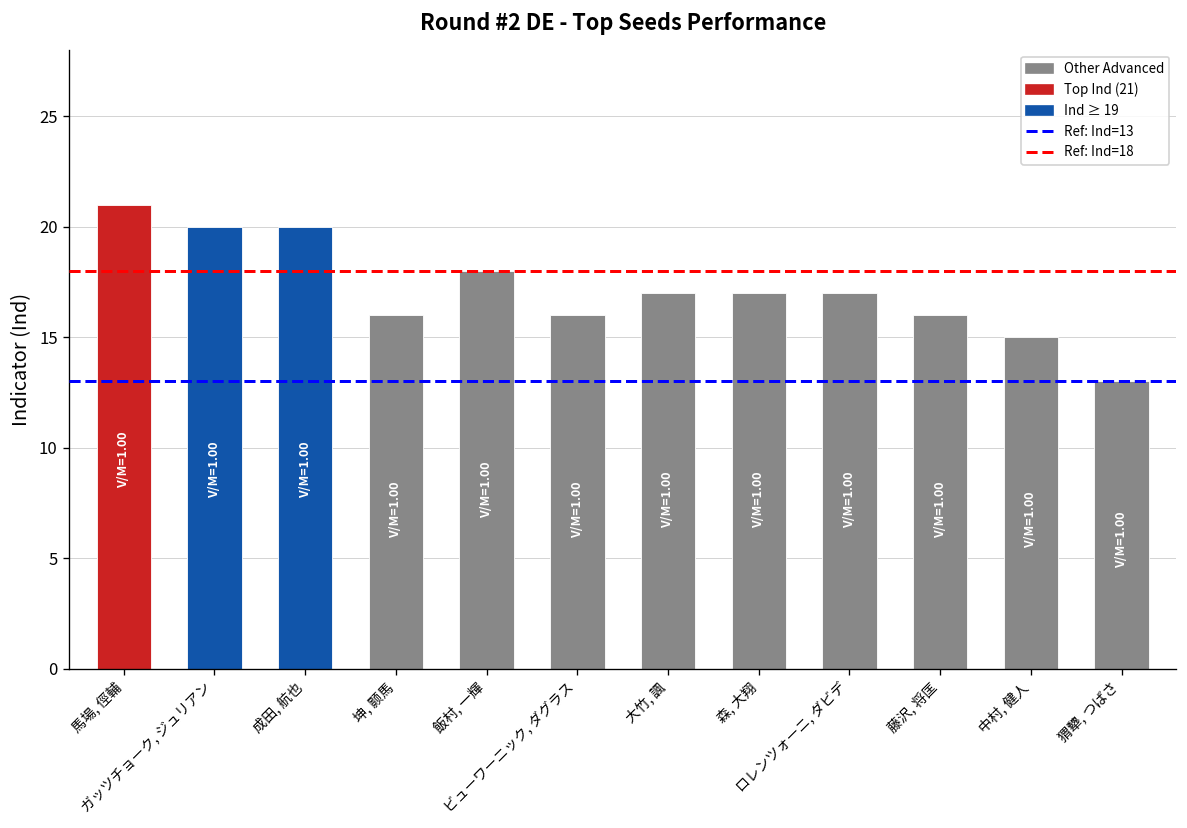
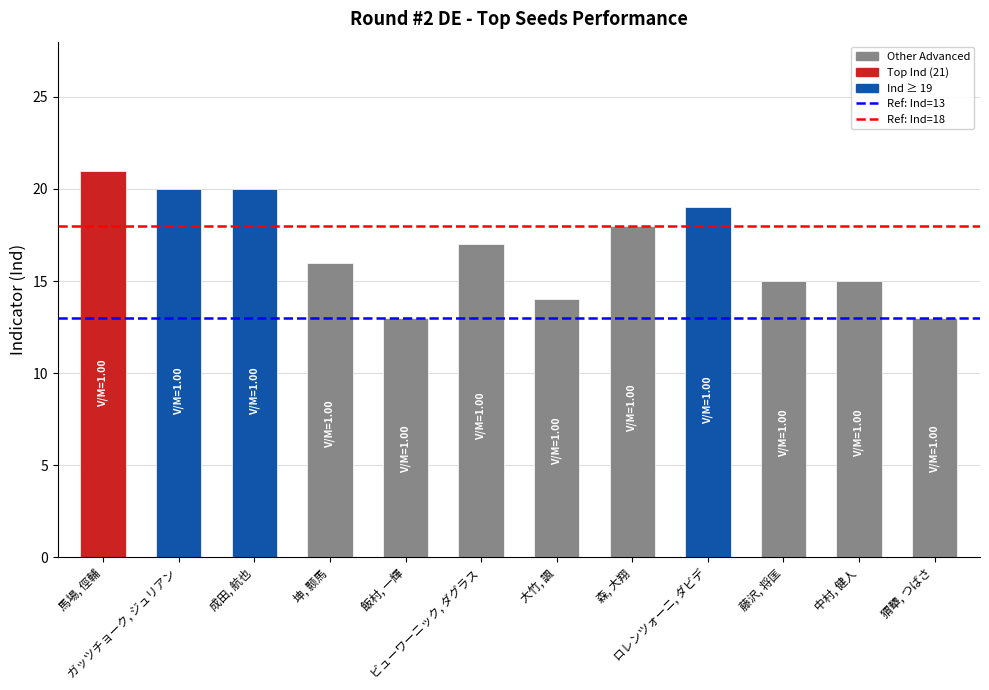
  {
-   "飯村, 一輝": 18,
-   "ビューワーニック, ダグラス": 16,
-   "大竹, 諷": 17,
-   "森, 大翔": 17,
-   "ロレンツォーニ, ダビデ": 17,
-   "藤沢, 将匡": 16
+   "飯村, 一輝": 13,
+   "ビューワーニック, ダグラス": 17,
+   "大竹, 諷": 14,
+   "森, 大翔": 18,
+   "ロレンツォーニ, ダビデ": 19,
+   "藤沢, 将匡": 15
  }
